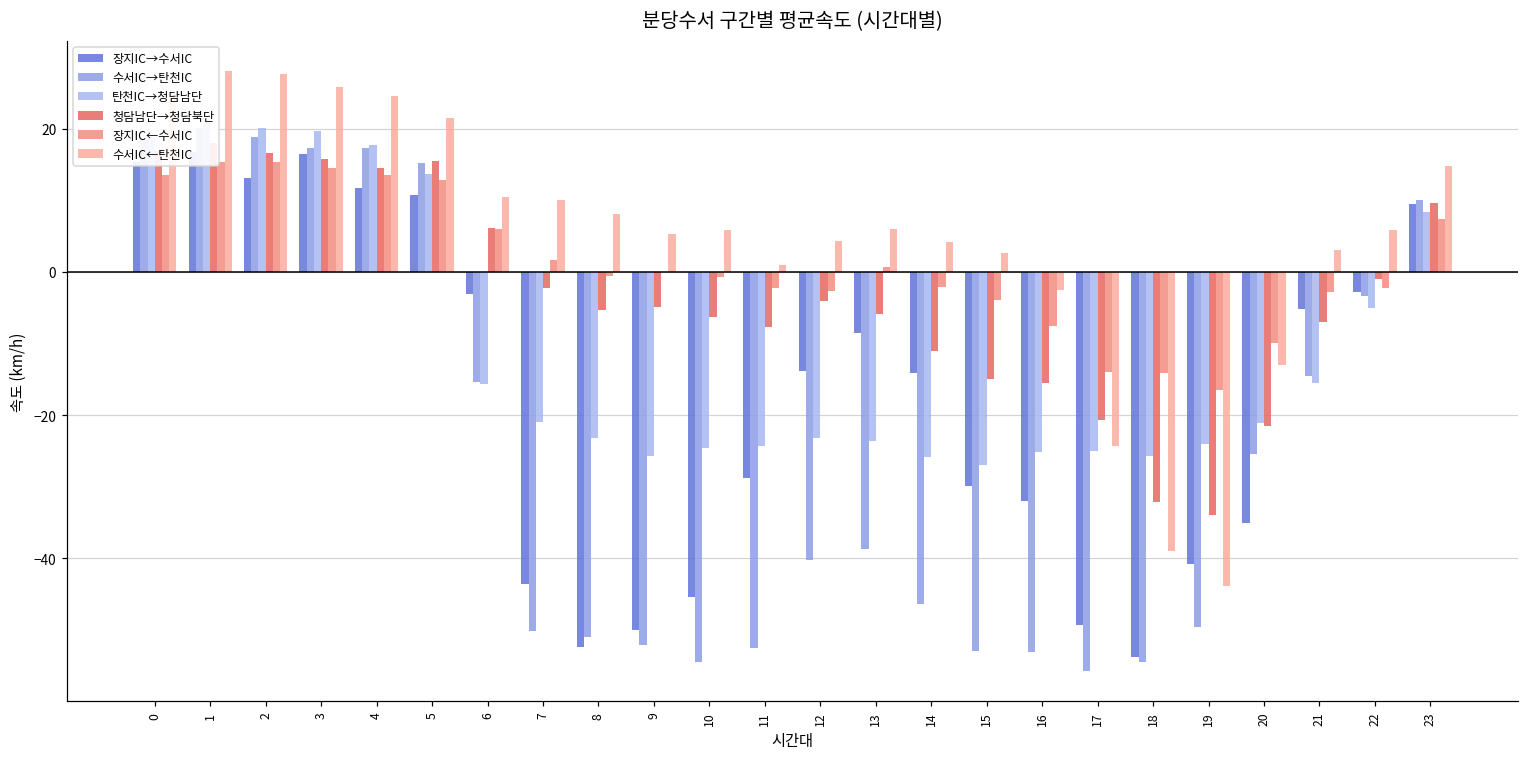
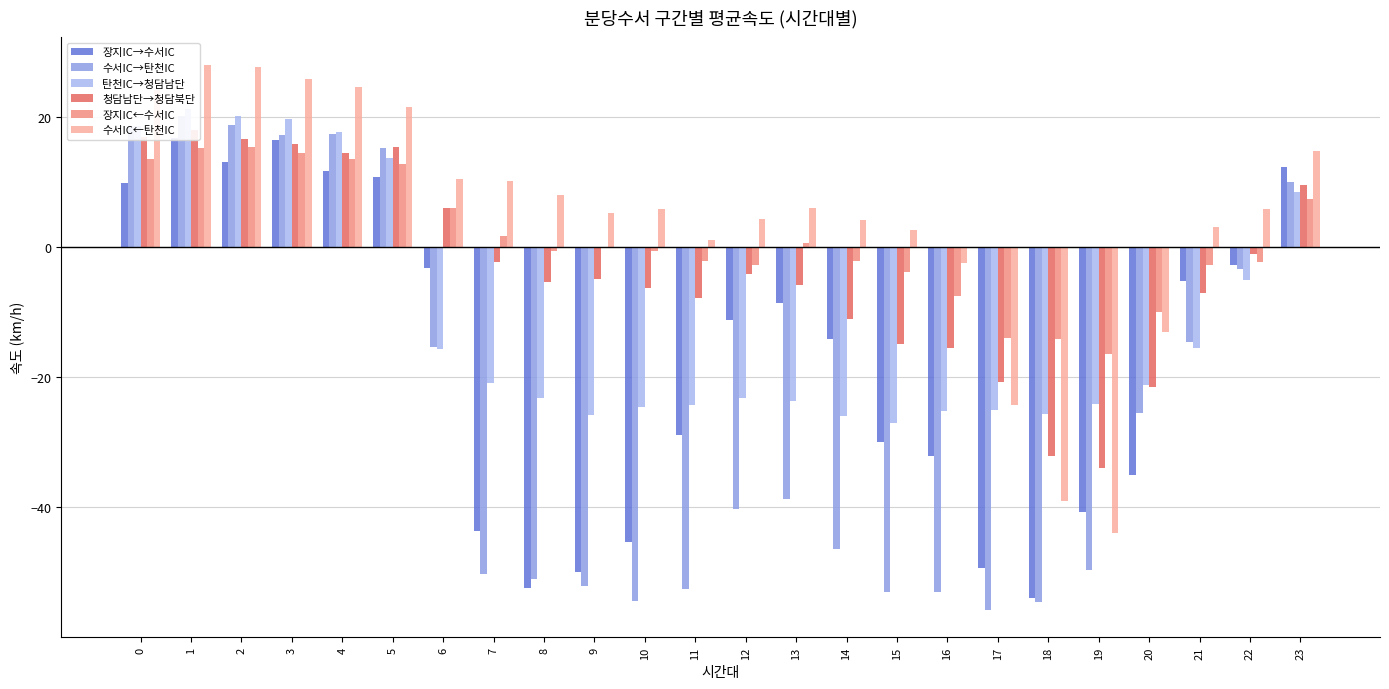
  {
    "장지IC→수서IC": {
-     "0": 15,
+     "0": 10,
      "2": 13,
      "3": 17,
      "4": 12,
      "5": 11,
      "6": -3,
      "7": -44,
      "8": -52,
      "9": -50,
      "10": -45,
      "11": -29,
-     "12": -14,
+     "12": -11,
      "13": -9,
      "14": -14,
      "15": -30,
      "16": -32,
      "17": -49,
      "18": -54,
      "19": -41,
      "20": -35,
      "21": -5,
      "22": -3,
-     "23": 10
+     "23": 12
    }
  }
